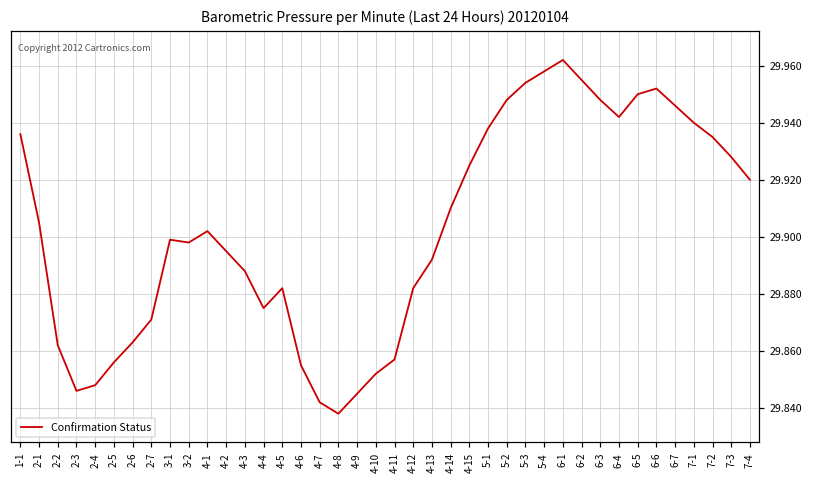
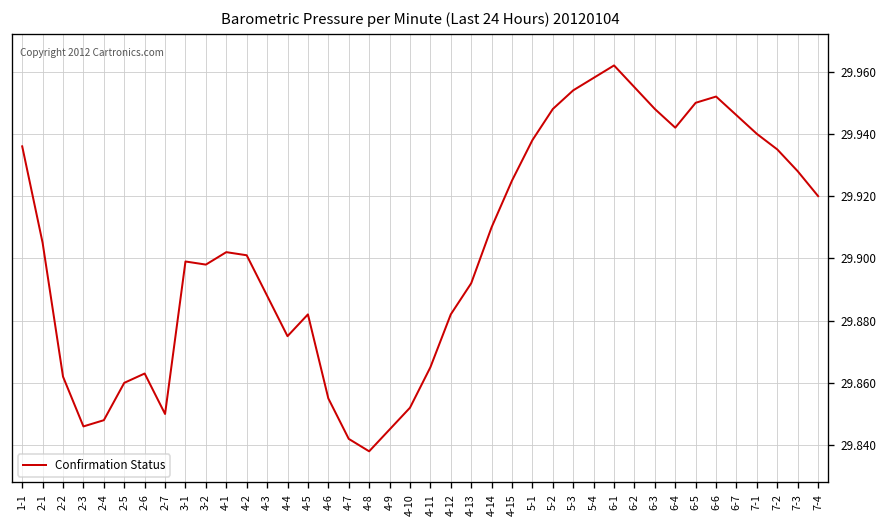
  {
    "1-1": 29.936,
    "2-1": 29.905,
    "2-2": 29.862,
    "2-3": 29.846,
    "2-4": 29.848,
-   "2-5": 29.856,
+   "2-5": 29.860,
    "2-6": 29.863,
-   "2-7": 29.871,
+   "2-7": 29.850,
    "3-1": 29.899,
    "3-2": 29.898,
    "4-1": 29.902,
-   "4-2": 29.895,
+   "4-2": 29.901,
    "4-3": 29.888,
    "4-4": 29.875,
    "4-5": 29.882,
    "4-6": 29.855,
    "4-7": 29.842,
    "4-8": 29.838,
    "4-9": 29.845,
    "4-10": 29.852,
-   "4-11": 29.857,
+   "4-11": 29.865,
    "4-12": 29.882,
    "4-13": 29.892,
    "4-14": 29.910,
    "4-15": 29.925,
    "5-1": 29.938,
    "5-2": 29.948,
    "5-3": 29.954,
    "5-4": 29.958,
    "6-1": 29.962,
    "6-2": 29.955,
    "6-3": 29.948,
    "6-4": 29.942,
    "6-5": 29.950,
    "6-6": 29.952,
    "6-7": 29.946,
    "7-1": 29.940,
    "7-2": 29.935,
    "7-3": 29.928,
    "7-4": 29.920
  }
